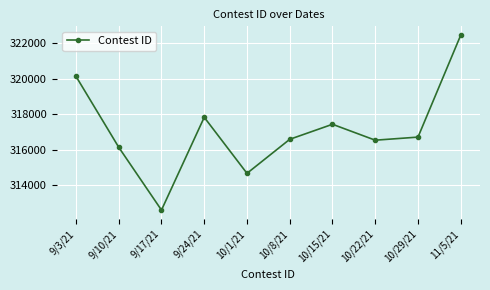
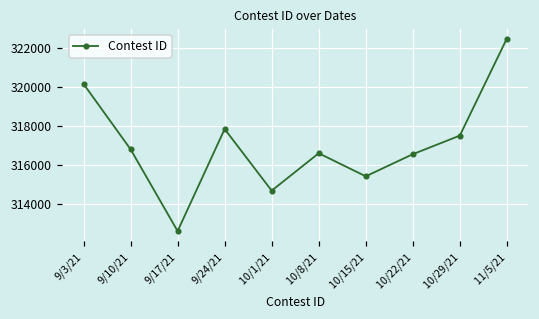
  {
    "9/3/21": 320100,
-   "9/10/21": 316200,
+   "9/10/21": 316800,
    "9/17/21": 312600,
    "9/24/21": 317800,
    "10/1/21": 314700,
    "10/8/21": 316600,
-   "10/15/21": 317400,
+   "10/15/21": 315400,
    "10/22/21": 316500,
-   "10/29/21": 316700,
+   "10/29/21": 317500,
    "11/5/21": 322500
  }
